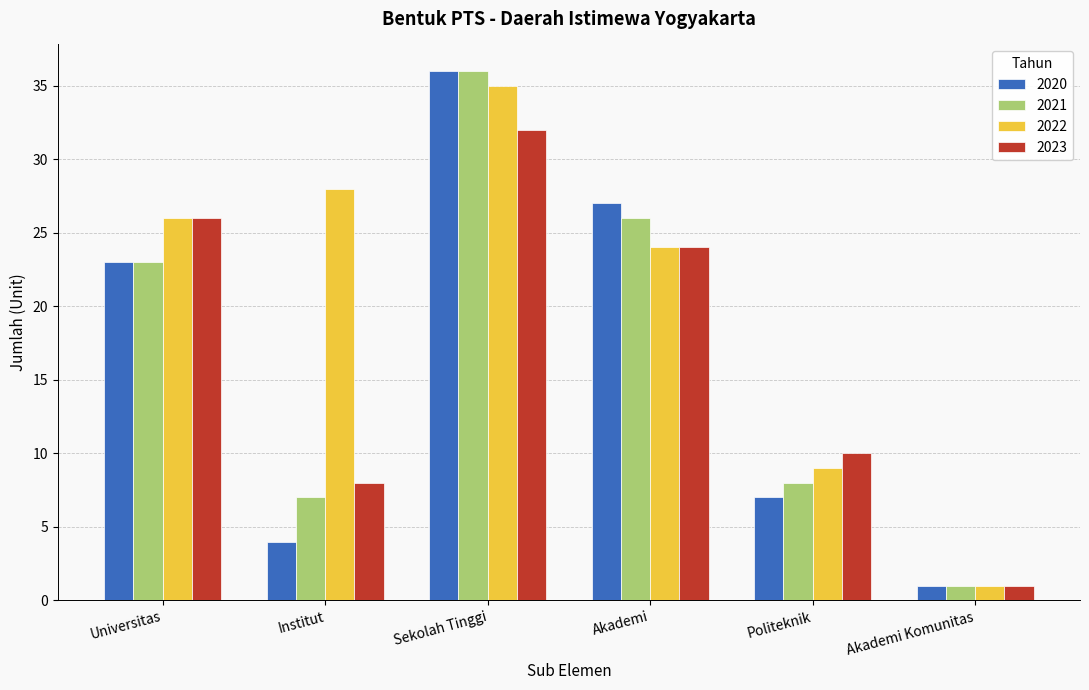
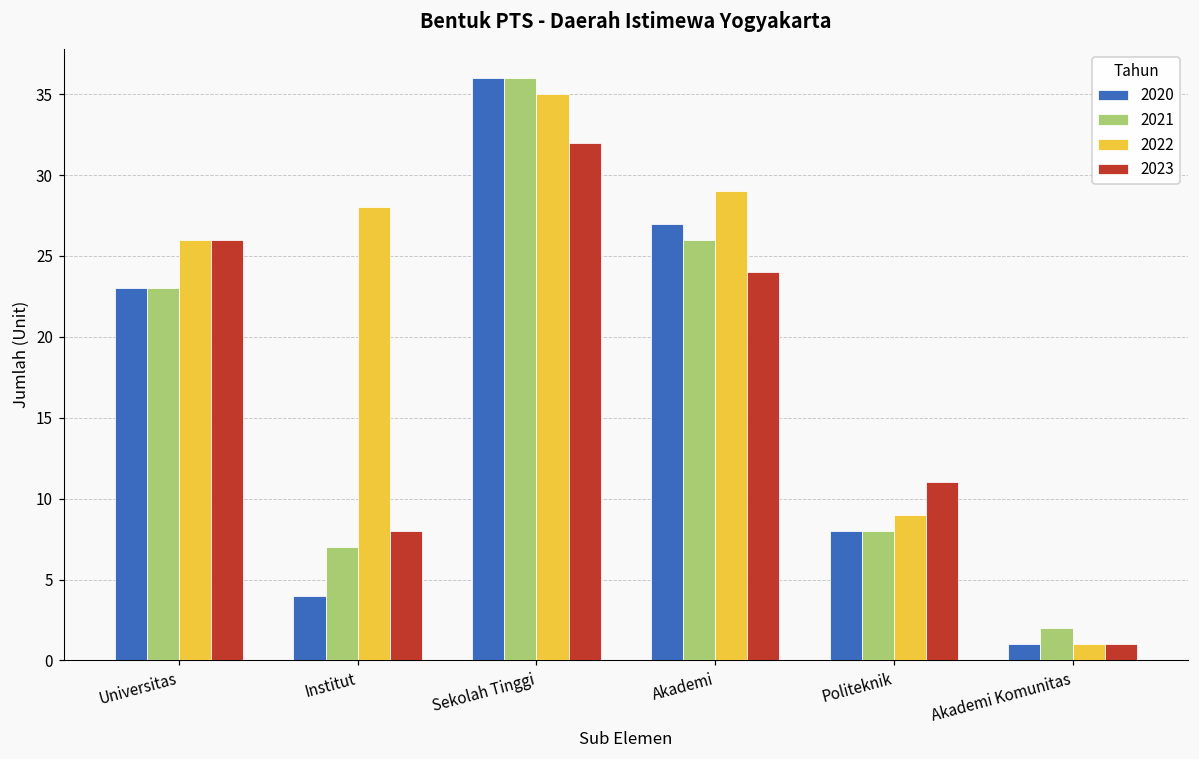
  {
    "2020": {
      "Universitas": 23,
      "Institut": 4,
      "Sekolah Tinggi": 36,
      "Akademi": 27,
-     "Politeknik": 7,
+     "Politeknik": 8,
      "Akademi Komunitas": 1
    },
    "2021": {
      "Universitas": 23,
      "Institut": 7,
      "Sekolah Tinggi": 36,
      "Akademi": 26,
      "Politeknik": 8,
-     "Akademi Komunitas": 1
+     "Akademi Komunitas": 2
    },
    "2022": {
      "Universitas": 26,
      "Institut": 28,
      "Sekolah Tinggi": 35,
-     "Akademi": 24,
+     "Akademi": 29,
      "Politeknik": 9,
      "Akademi Komunitas": 1
    },
    "2023": {
      "Universitas": 26,
      "Institut": 8,
      "Sekolah Tinggi": 32,
      "Akademi": 24,
-     "Politeknik": 10,
+     "Politeknik": 11,
      "Akademi Komunitas": 1
    }
  }
